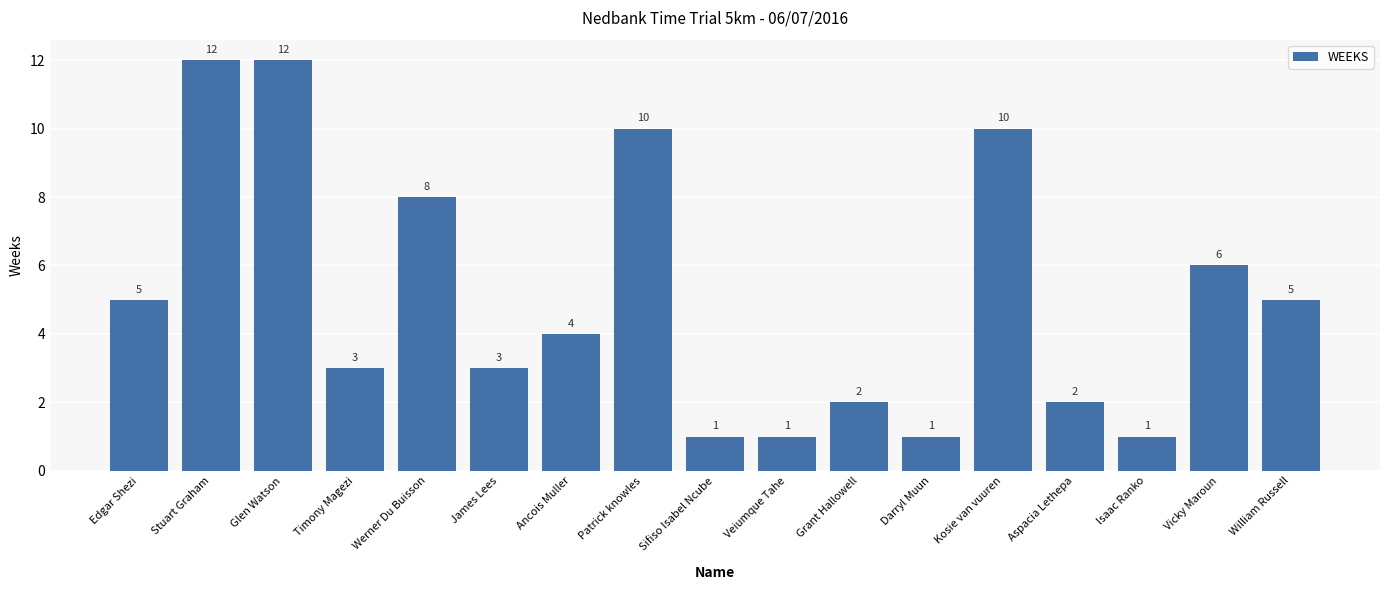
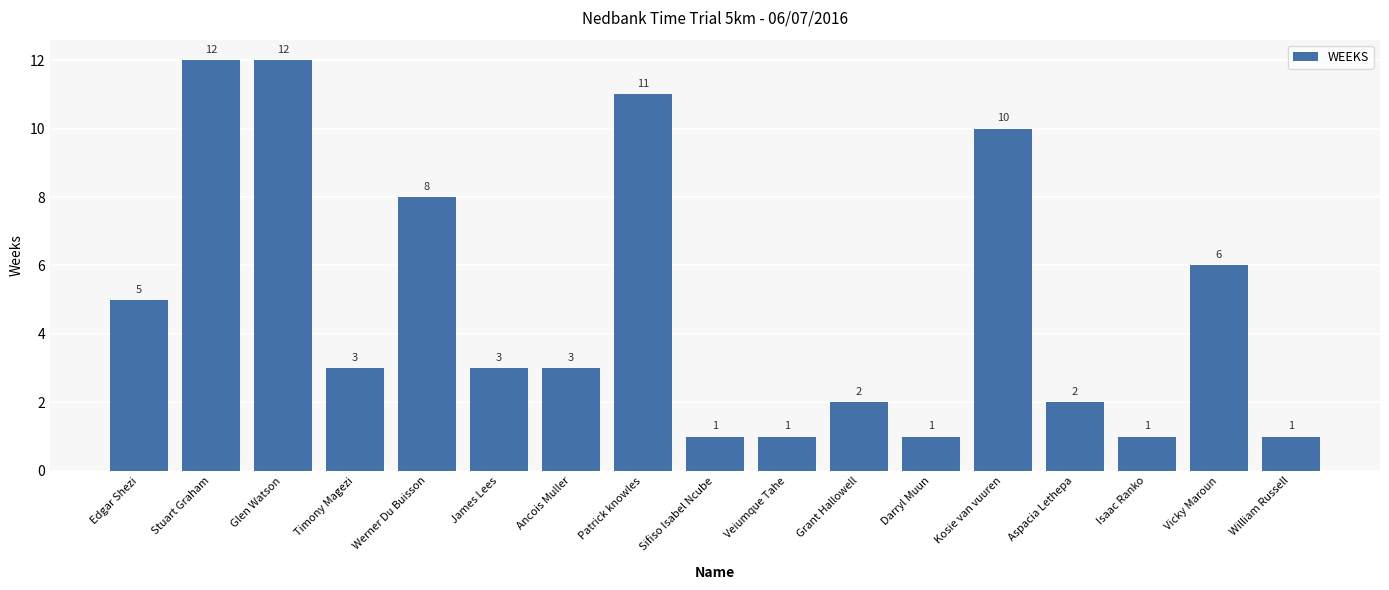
  {
    "Edgar Shezi": 5,
    "Stuart Graham": 12,
    "Glen Watson": 12,
    "Timony Magezi": 3,
    "Werner Du Buisson": 8,
    "James Lees": 3,
-   "Ancois Muller": 4,
-   "Patrick knowles": 10,
+   "Ancois Muller": 3,
+   "Patrick knowles": 11,
    "Sifiso Isabel Ncube": 1,
    "Veiumque Tahe": 1,
    "Grant Hallowell": 2,
    "Darryl Muun": 1,
    "Kosie van vuuren": 10,
    "Aspacia Lethepa": 2,
    "Isaac Ranko": 1,
    "Vicky Maroun": 6,
-   "William Russell": 5
+   "William Russell": 1
  }
